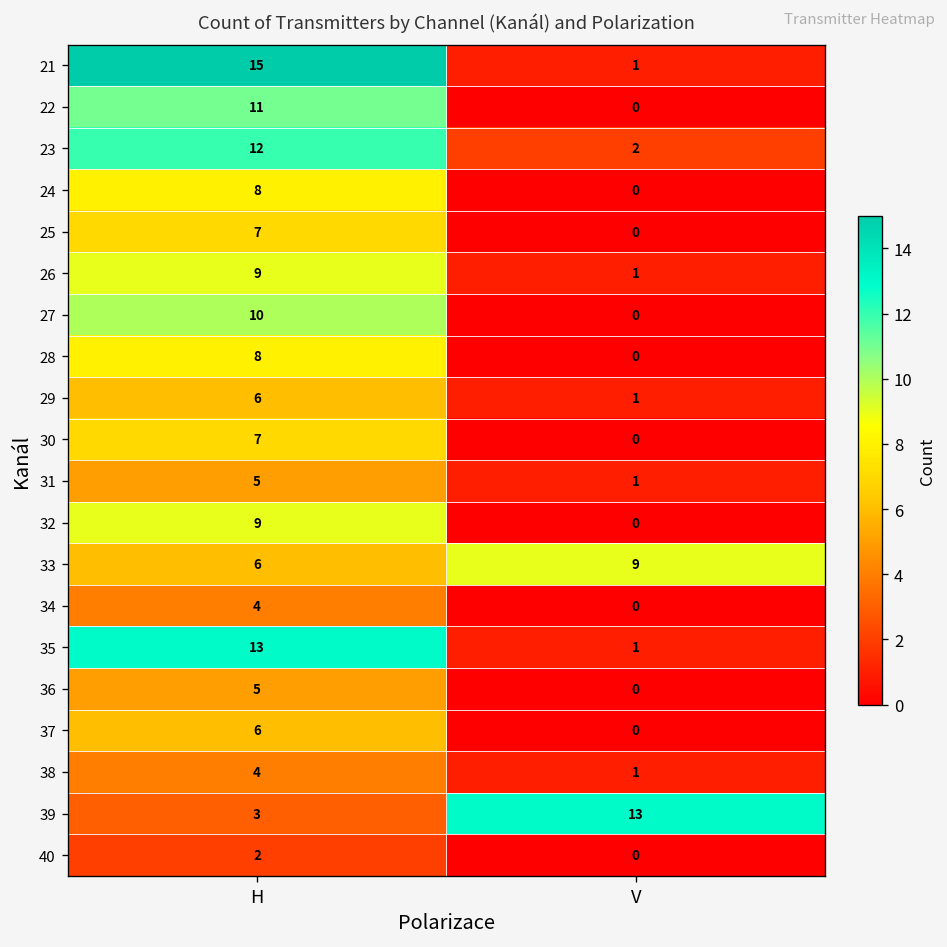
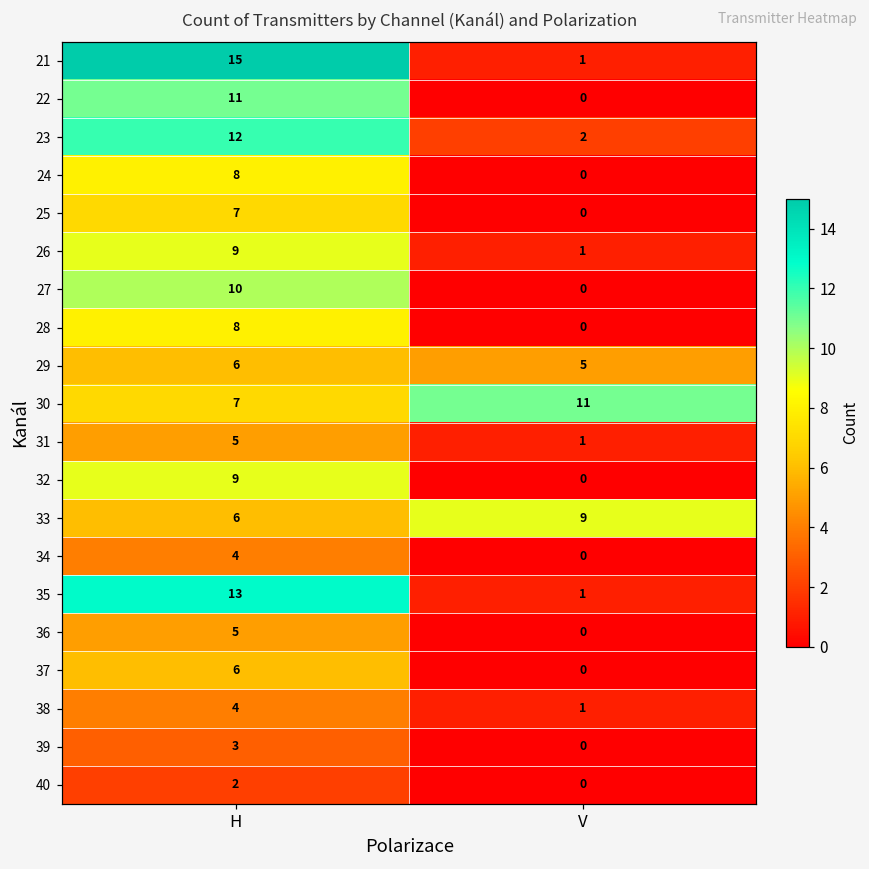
  {
    "21": {
      "H": 15,
      "V": 1
    },
    "22": {
      "H": 11,
      "V": 0
    },
    "23": {
      "H": 12,
      "V": 2
    },
    "24": {
      "H": 8,
      "V": 0
    },
    "25": {
      "H": 7,
      "V": 0
    },
    "26": {
      "H": 9,
      "V": 1
    },
    "27": {
      "H": 10,
      "V": 0
    },
    "28": {
      "H": 8,
      "V": 0
    },
    "29": {
      "H": 6,
-     "V": 1
+     "V": 5
    },
    "30": {
      "H": 7,
-     "V": 0
+     "V": 11
    },
    "31": {
      "H": 5,
      "V": 1
    },
    "32": {
      "H": 9,
      "V": 0
    },
    "33": {
      "H": 6,
      "V": 9
    },
    "34": {
      "H": 4,
      "V": 0
    },
    "35": {
      "H": 13,
      "V": 1
    },
    "36": {
      "H": 5,
      "V": 0
    },
    "37": {
      "H": 6,
      "V": 0
    },
    "38": {
      "H": 4,
      "V": 1
    },
    "39": {
      "H": 3,
-     "V": 13
+     "V": 0
    },
    "40": {
      "H": 2,
      "V": 0
    }
  }
